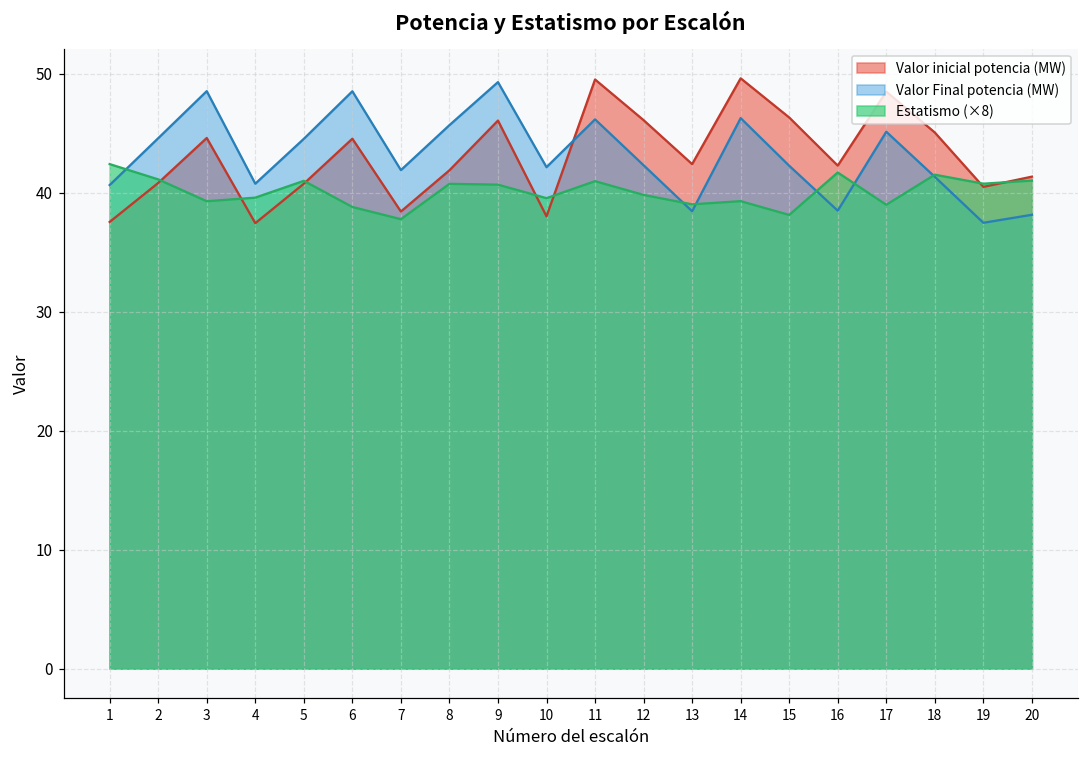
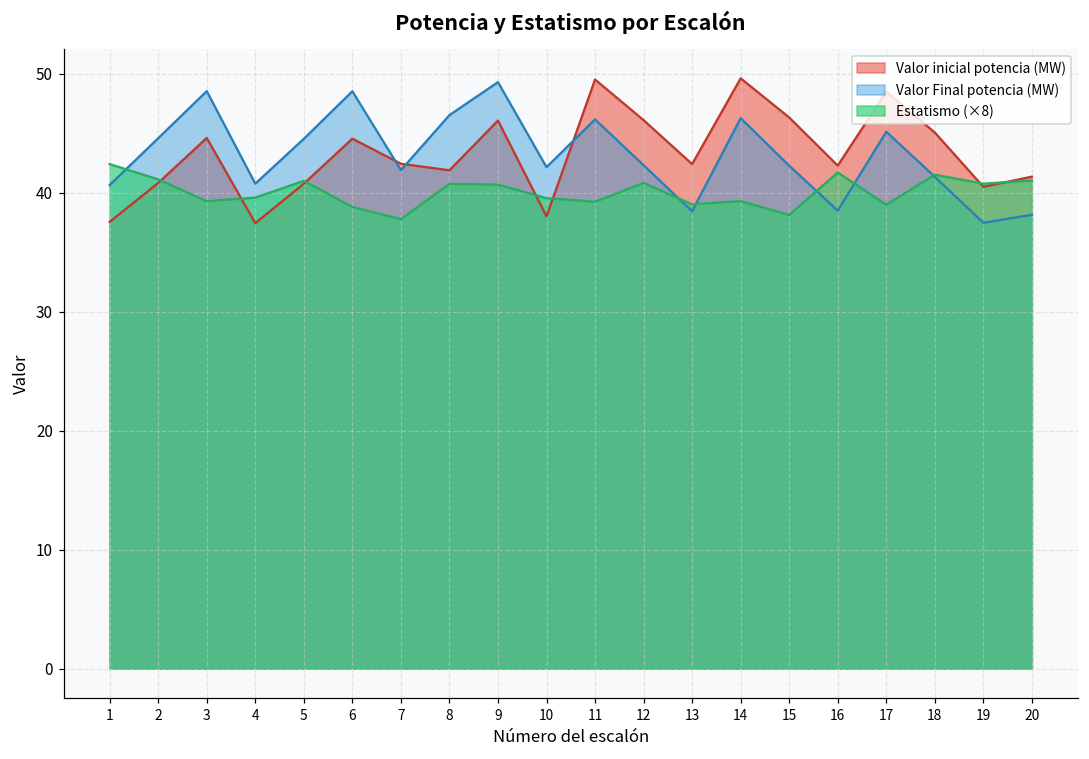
  {
    "Valor inicial potencia (MW)": {
      "1": 37.5,
      "2": 40.8,
      "3": 44.6,
      "4": 37.4,
      "5": 40.8,
      "6": 44.5,
-     "7": 38.4,
+     "7": 42.4,
      "8": 41.9,
      "9": 46.1,
      "10": 38.0,
      "11": 49.5,
      "12": 46.1,
      "13": 42.4,
      "14": 49.6,
      "15": 46.3,
      "16": 42.3,
      "18": 45.1,
      "19": 40.5,
      "20": 41.4
    },
    "Valor Final potencia (MW)": {
      "1": 40.6,
      "2": 44.6,
      "3": 48.5,
      "4": 40.8,
      "5": 44.5,
      "6": 48.5,
      "7": 41.9,
-     "8": 45.7,
+     "8": 46.5,
      "9": 49.3,
      "10": 42.2,
      "11": 46.2,
      "12": 42.3,
      "13": 38.4,
      "14": 46.3,
      "15": 42.3,
      "16": 38.5,
      "17": 45.1,
      "19": 37.5,
      "20": 38.1
    },
    "Estatismo (×8)": {
      "1": 42.4,
      "2": 41.1,
      "3": 39.3,
      "4": 39.6,
      "5": 41.0,
      "6": 38.8,
      "7": 37.8,
      "8": 40.8,
      "9": 40.7,
      "10": 39.5,
-     "11": 41.0,
-     "12": 39.8,
+     "11": 39.2,
+     "12": 40.8,
      "13": 39.0,
      "14": 39.3,
      "15": 38.1,
      "16": 41.7,
      "17": 39.0,
      "19": 40.8,
      "20": 41.0
    }
  }
